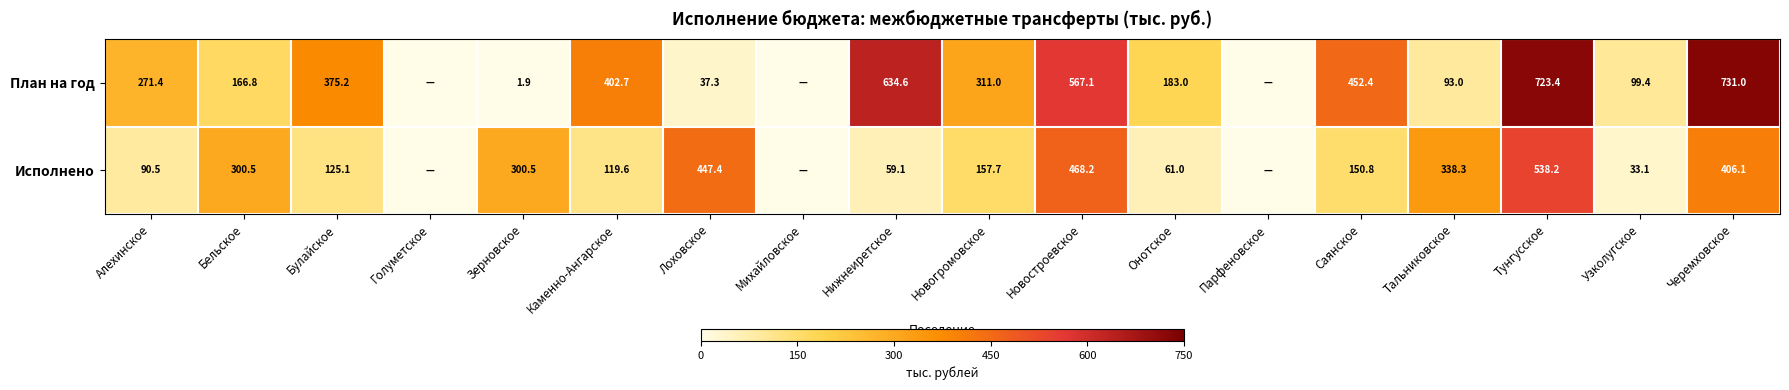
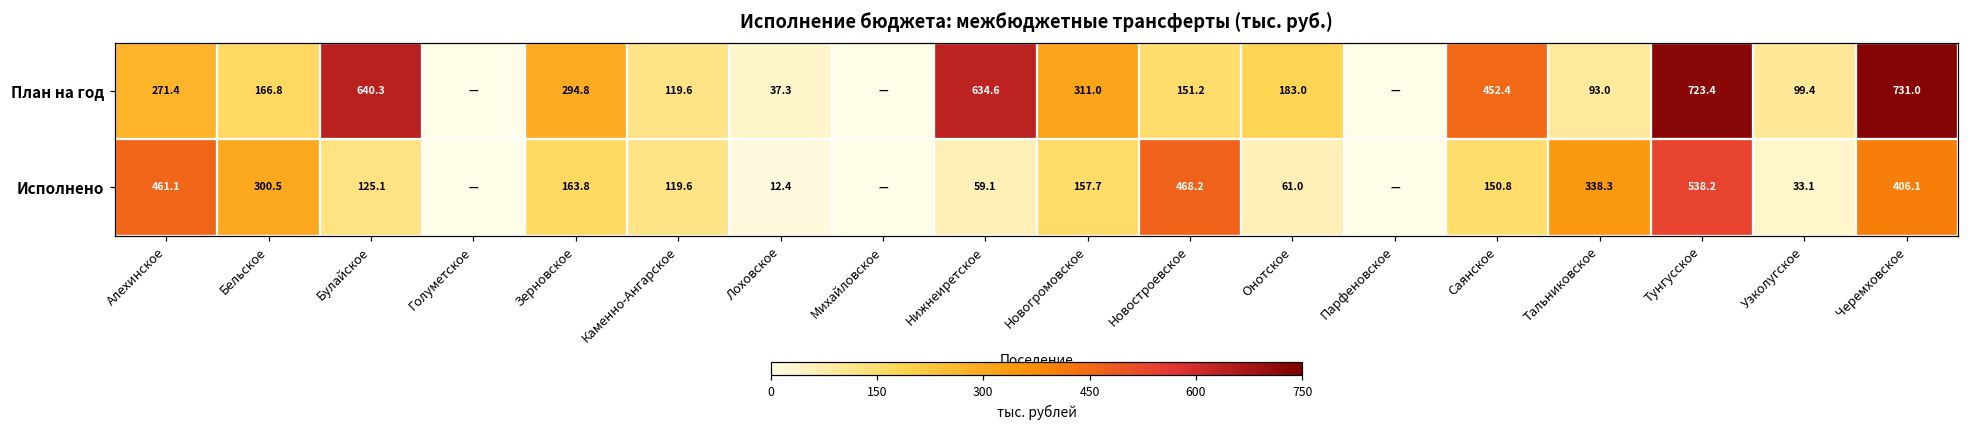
  {
    "План на год": {
      "Алехинское": 271.4,
      "Бельское": 166.8,
-     "Булайское": 375.2,
-     "Зерновское": 1.9,
-     "Каменно-Ангарское": 402.7,
+     "Булайское": 640.3,
+     "Зерновское": 294.8,
+     "Каменно-Ангарское": 119.6,
      "Лоховское": 37.3,
      "Нижнеиретское": 634.6,
      "Новогромовское": 311.0,
-     "Новостроевское": 567.1,
+     "Новостроевское": 151.2,
      "Онотское": 183.0,
      "Саянское": 452.4,
      "Тальниковское": 93.0,
      "Тунгусское": 723.4,
      "Узколугское": 99.4,
      "Черемховское": 731.0
    },
    "Исполнено": {
-     "Алехинское": 90.5,
+     "Алехинское": 461.1,
      "Бельское": 300.5,
      "Булайское": 125.1,
-     "Зерновское": 300.5,
+     "Зерновское": 163.8,
      "Каменно-Ангарское": 119.6,
-     "Лоховское": 447.4,
+     "Лоховское": 12.4,
      "Нижнеиретское": 59.1,
      "Новогромовское": 157.7,
      "Новостроевское": 468.2,
      "Онотское": 61.0,
      "Саянское": 150.8,
      "Тальниковское": 338.3,
      "Тунгусское": 538.2,
      "Узколугское": 33.1,
      "Черемховское": 406.1
    }
  }
